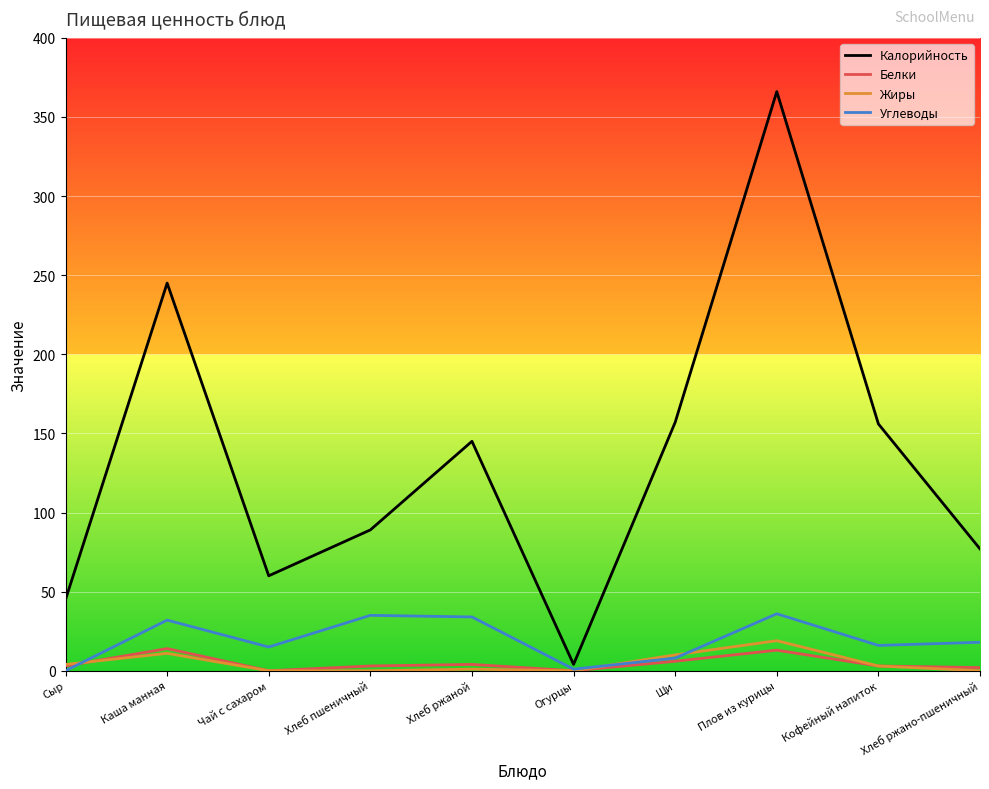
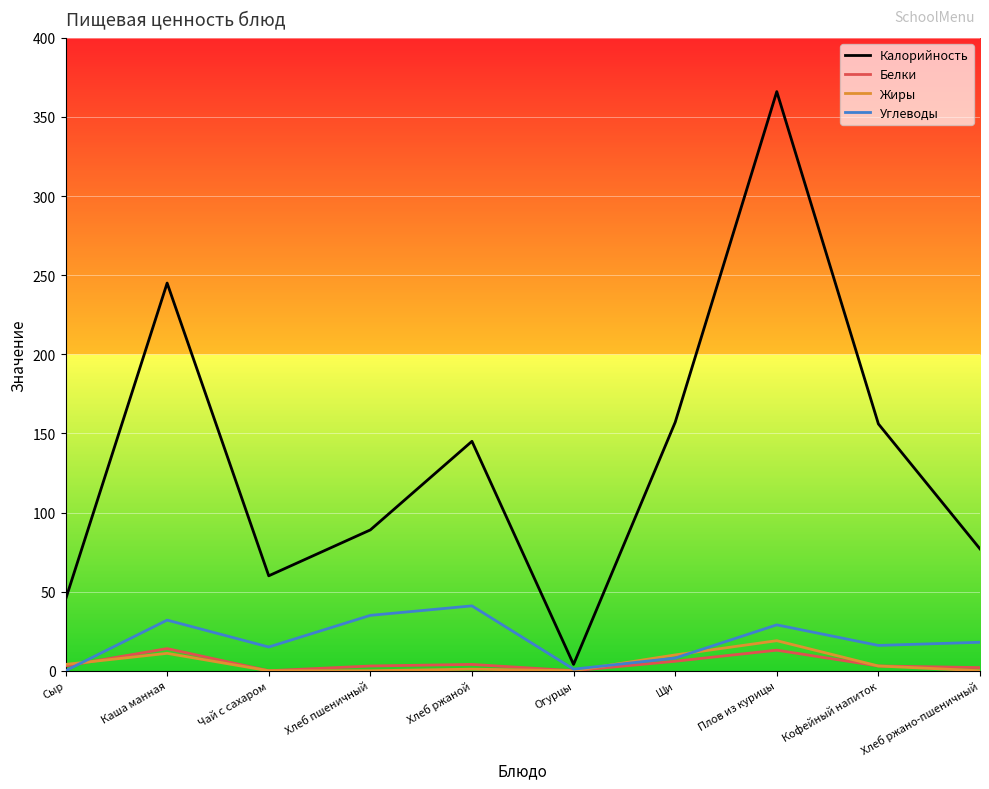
  {
    "Калорийность": {
      "Сыр": 45,
      "Каша манная": 245,
      "Чай с сахаром": 60,
      "Хлеб пшеничный": 89,
      "Хлеб ржаной": 145,
      "Огурцы": 4,
      "Щи": 157,
      "Плов из курицы": 366,
      "Кофейный напиток": 156,
      "Хлеб ржано-пшеничный": 77
    },
    "Белки": {
      "Каша манная": 14,
      "Хлеб пшеничный": 3,
      "Хлеб ржаной": 4,
      "Щи": 6,
      "Плов из курицы": 13,
      "Хлеб ржано-пшеничный": 2
    },
    "Жиры": {
      "Каша манная": 11,
      "Хлеб пшеничный": 0,
      "Хлеб ржаной": 1,
      "Щи": 10,
      "Плов из курицы": 19,
      "Хлеб ржано-пшеничный": 0
    },
    "Углеводы": {
      "Сыр": 0,
      "Каша манная": 32,
      "Чай с сахаром": 15,
      "Хлеб пшеничный": 35,
-     "Хлеб ржаной": 34,
+     "Хлеб ржаной": 41,
      "Щи": 8,
-     "Плов из курицы": 36,
+     "Плов из курицы": 29,
      "Кофейный напиток": 16,
      "Хлеб ржано-пшеничный": 18
    }
  }
